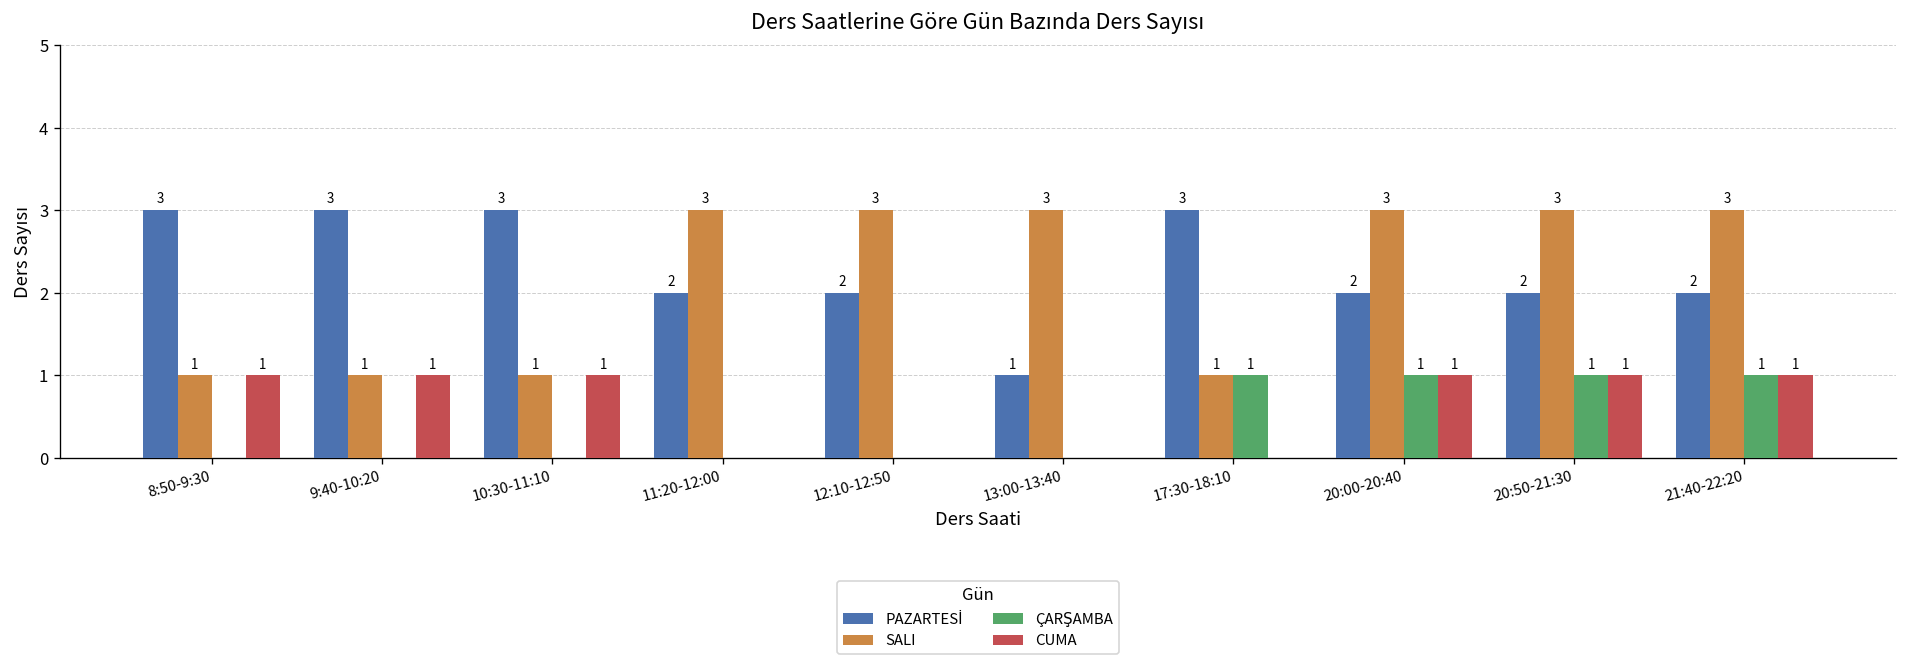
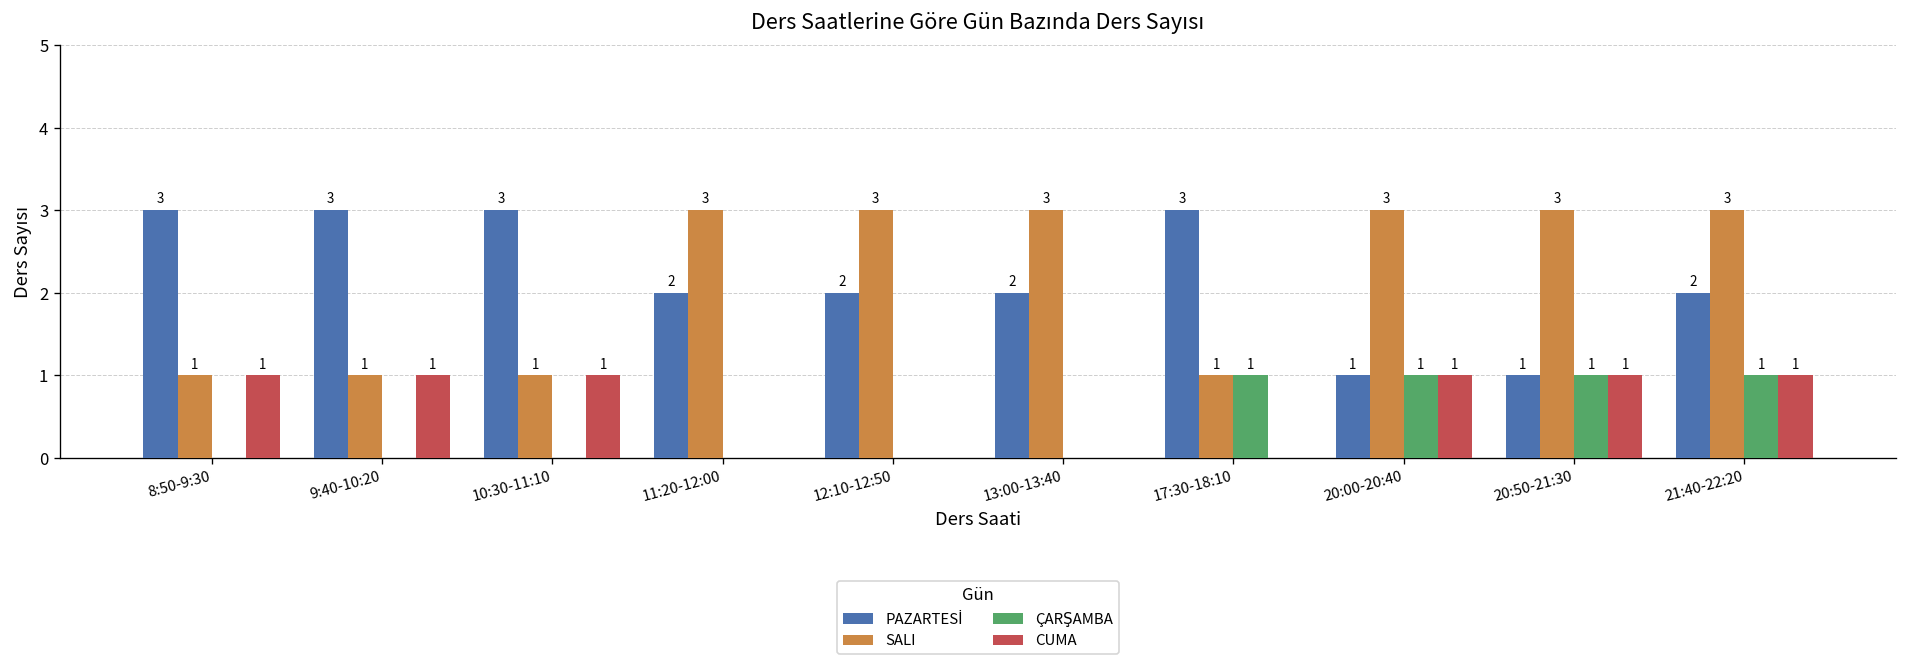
  {
    "PAZARTESİ": {
      "8:50-9:30": 3,
      "9:40-10:20": 3,
      "10:30-11:10": 3,
      "11:20-12:00": 2,
      "12:10-12:50": 2,
-     "13:00-13:40": 1,
+     "13:00-13:40": 2,
      "17:30-18:10": 3,
-     "20:00-20:40": 2,
-     "20:50-21:30": 2,
+     "20:00-20:40": 1,
+     "20:50-21:30": 1,
      "21:40-22:20": 2
    },
    "SALI": {
      "8:50-9:30": 1,
      "9:40-10:20": 1,
      "10:30-11:10": 1,
      "11:20-12:00": 3,
      "12:10-12:50": 3,
      "13:00-13:40": 3,
      "17:30-18:10": 1,
      "20:00-20:40": 3,
      "20:50-21:30": 3,
      "21:40-22:20": 3
    },
    "ÇARŞAMBA": {
      "17:30-18:10": 1,
      "20:00-20:40": 1,
      "20:50-21:30": 1,
      "21:40-22:20": 1
    },
    "CUMA": {
      "8:50-9:30": 1,
      "9:40-10:20": 1,
      "10:30-11:10": 1,
      "20:00-20:40": 1,
      "20:50-21:30": 1,
      "21:40-22:20": 1
    }
  }
